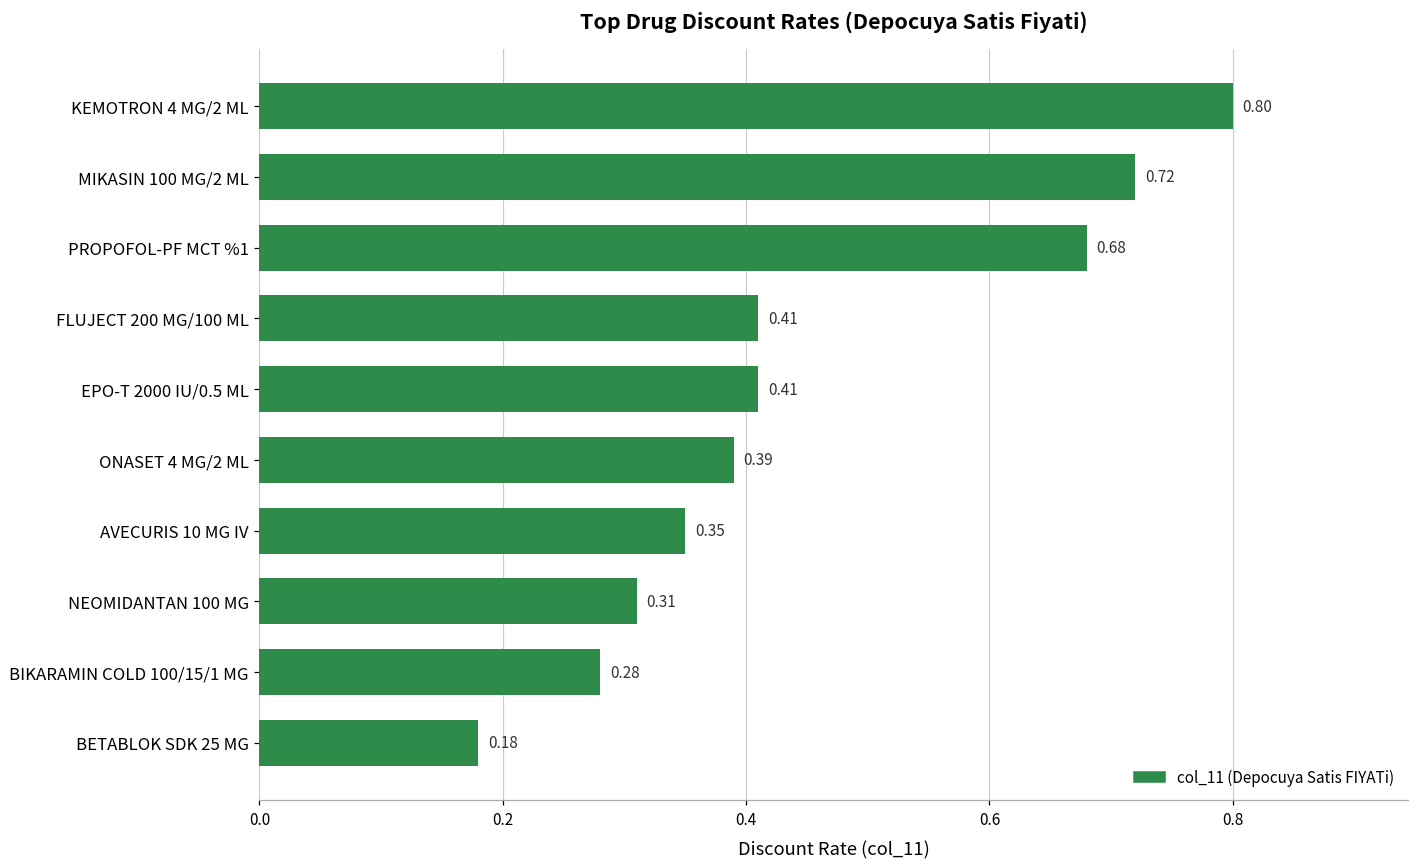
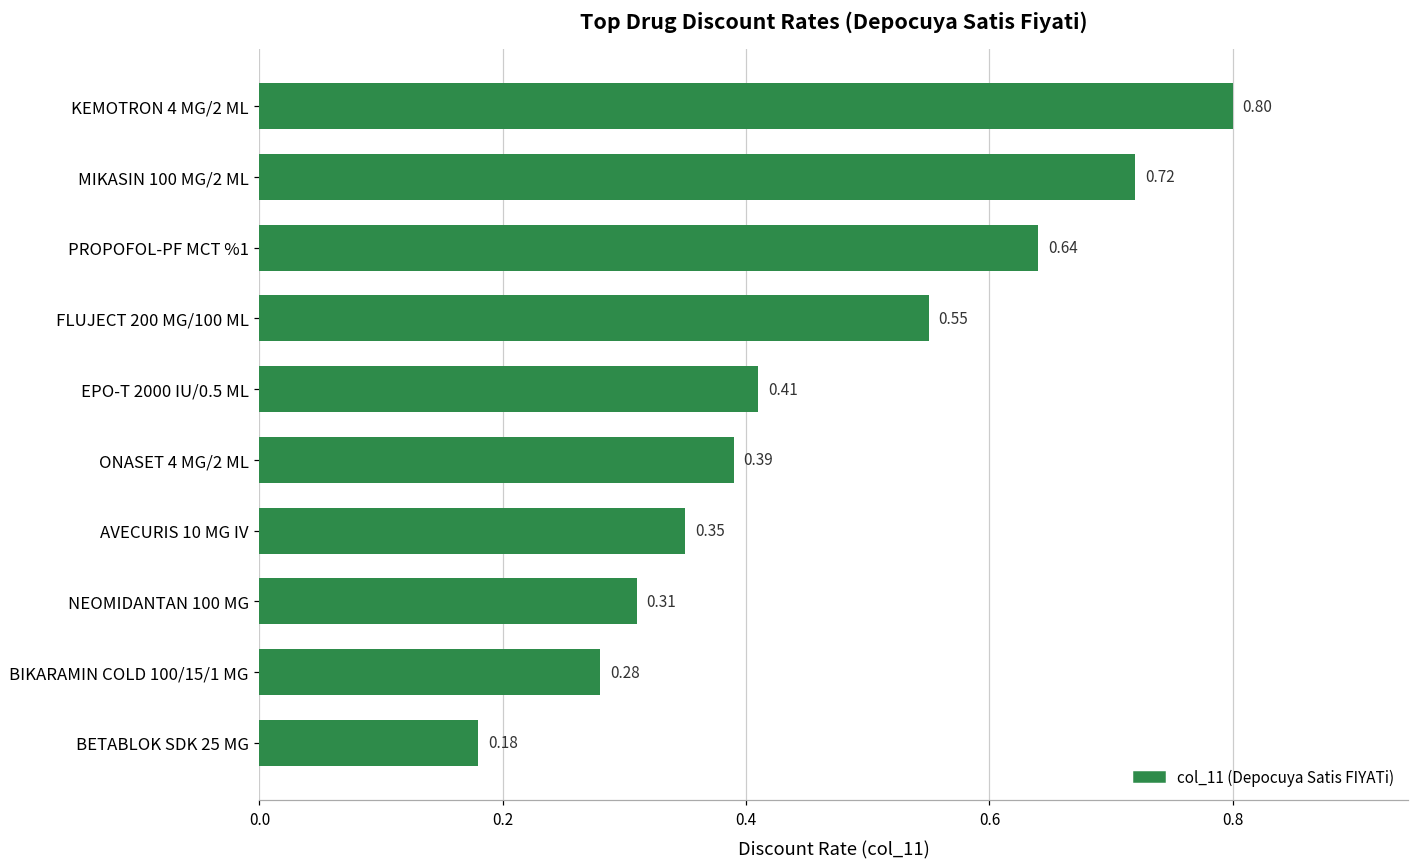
  {
    "KEMOTRON 4 MG/2 ML": 0.80,
    "MIKASIN 100 MG/2 ML": 0.72,
-   "PROPOFOL-PF MCT %1": 0.68,
-   "FLUJECT 200 MG/100 ML": 0.41,
+   "PROPOFOL-PF MCT %1": 0.64,
+   "FLUJECT 200 MG/100 ML": 0.55,
    "EPO-T 2000 IU/0.5 ML": 0.41,
    "ONASET 4 MG/2 ML": 0.39,
    "AVECURIS 10 MG IV": 0.35,
    "NEOMIDANTAN 100 MG": 0.31,
    "BIKARAMIN COLD 100/15/1 MG": 0.28,
    "BETABLOK SDK 25 MG": 0.18
  }
